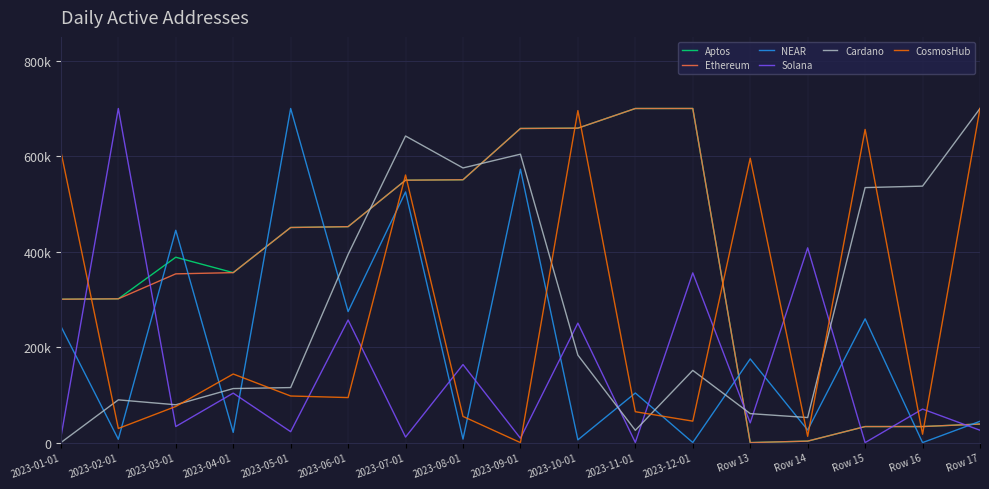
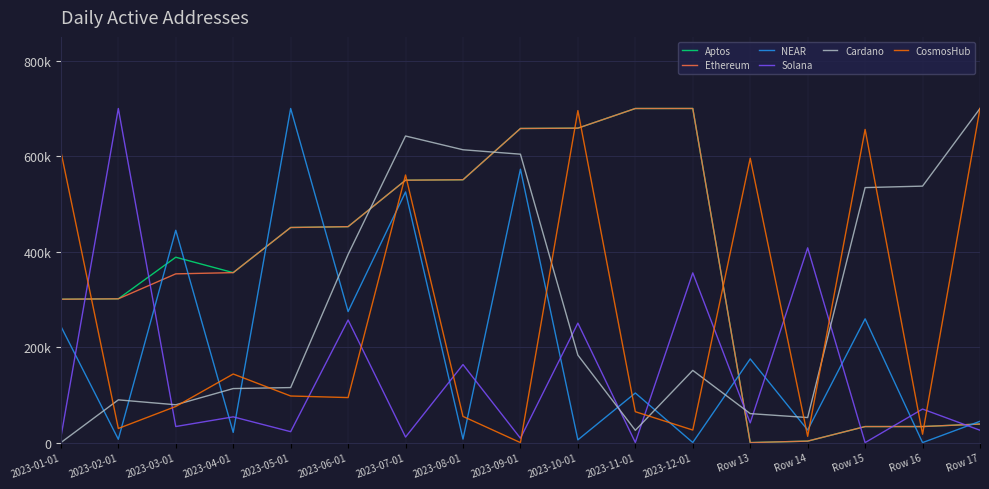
  {
    "Aptos": {
      "2023-03-01": 390000
    },
    "Ethereum": {
      "2023-03-01": 350000
    },
    "NEAR": {
      "2023-01-01": 240000,
      "2023-02-01": 10000,
      "2023-03-01": 440000,
      "2023-04-01": 20000,
      "2023-05-01": 700000,
      "2023-06-01": 270000,
      "2023-07-01": 530000,
      "2023-08-01": 10000,
      "2023-09-01": 570000,
      "2023-10-01": 10000,
      "2023-11-01": 100000,
      "2023-12-01": 0,
      "Row 13": 180000,
      "Row 14": 30000,
      "Row 15": 260000,
      "Row 16": 0,
      "Row 17": 40000
    },
    "Solana": {
      "2023-01-01": 10000,
      "2023-02-01": 700000,
      "2023-03-01": 30000,
-     "2023-04-01": 100000,
+     "2023-04-01": 50000,
      "2023-05-01": 20000,
      "2023-06-01": 260000,
      "2023-07-01": 10000,
      "2023-08-01": 160000,
      "2023-09-01": 10000,
      "2023-10-01": 250000,
      "2023-11-01": 0,
      "2023-12-01": 360000,
      "Row 13": 40000,
      "Row 14": 410000,
      "Row 15": 0,
      "Row 16": 70000,
      "Row 17": 30000
    },
    "Cardano": {
      "2023-01-01": 0,
      "2023-02-01": 90000,
      "2023-04-01": 110000,
      "2023-05-01": 120000,
      "2023-06-01": 390000,
      "2023-07-01": 640000,
-     "2023-08-01": 580000,
+     "2023-08-01": 610000,
      "2023-09-01": 600000,
      "2023-10-01": 180000,
      "2023-11-01": 30000,
      "2023-12-01": 150000,
      "Row 13": 60000,
      "Row 14": 50000,
      "Row 15": 530000,
      "Row 16": 540000
    },
    "CosmosHub": {
      "2023-01-01": 610000,
      "2023-02-01": 30000,
      "2023-04-01": 140000,
      "2023-05-01": 100000,
      "2023-06-01": 90000,
      "2023-07-01": 560000,
      "2023-08-01": 50000,
      "2023-09-01": 0,
      "2023-10-01": 700000,
      "2023-11-01": 60000,
-     "2023-12-01": 40000,
+     "2023-12-01": 30000,
      "Row 13": 600000,
      "Row 14": 10000,
      "Row 15": 660000,
      "Row 16": 20000
    }
  }
